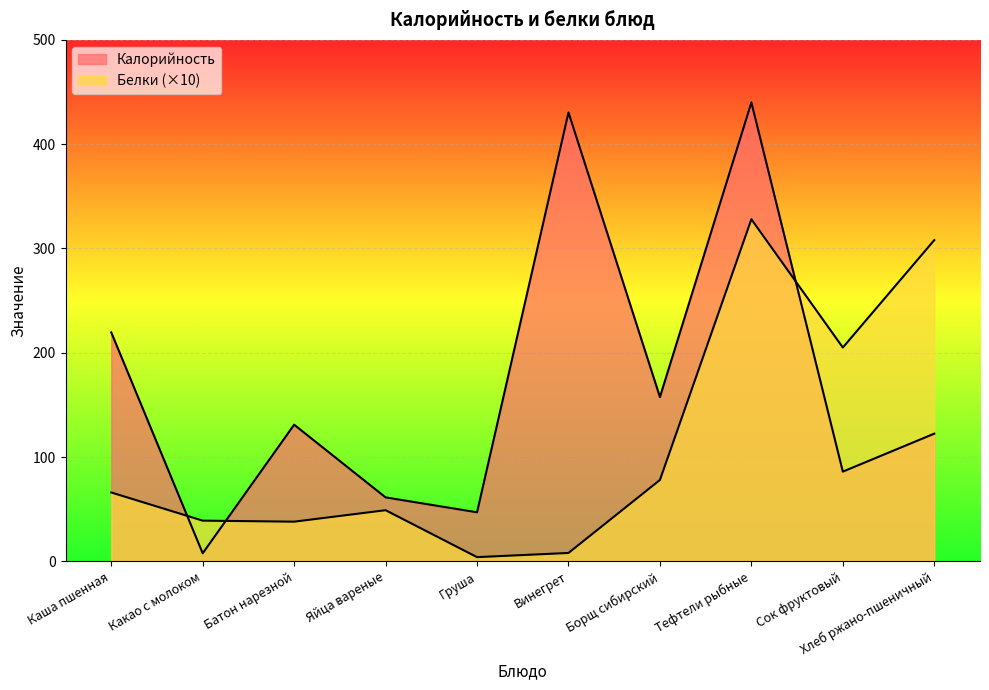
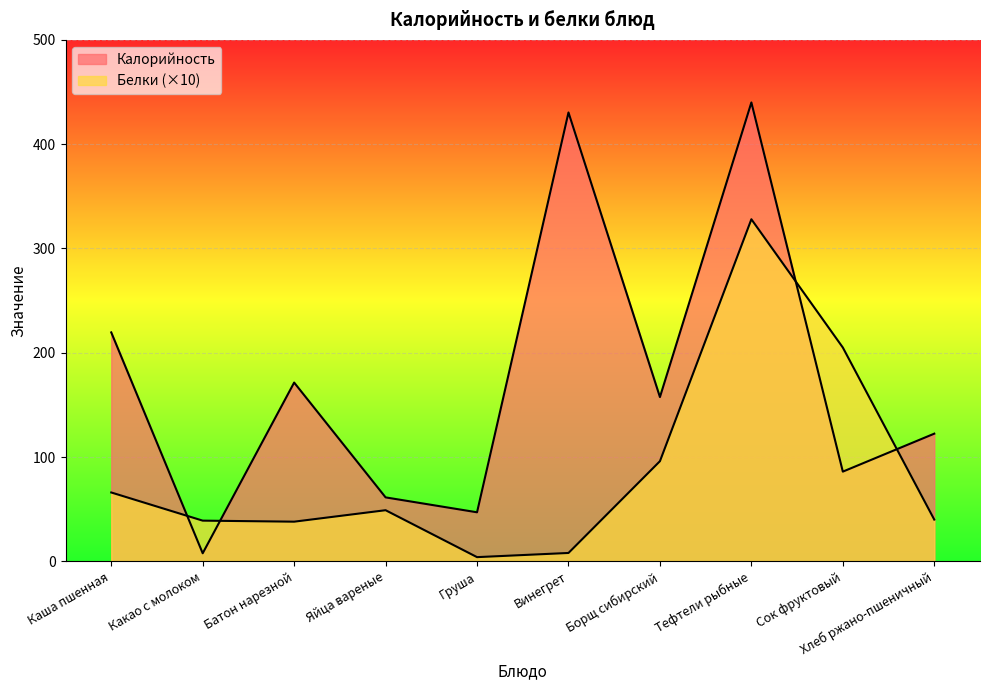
  {
    "Калорийность": {
      "Каша пшенная": 220,
      "Какао с молоком": 8,
-     "Батон нарезной": 131,
+     "Батон нарезной": 171,
      "Яйца вареные": 61,
      "Груша": 47,
      "Винегрет": 430,
      "Борщ сибирский": 158,
      "Тефтели рыбные": 440,
      "Сок фруктовый": 86,
      "Хлеб ржано-пшеничный": 122
    },
    "Белки (×10)": {
      "Каша пшенная": 66,
      "Какао с молоком": 39,
      "Батон нарезной": 38,
      "Яйца вареные": 49,
      "Груша": 4,
      "Винегрет": 8,
-     "Борщ сибирский": 78,
+     "Борщ сибирский": 96,
      "Тефтели рыбные": 328,
      "Сок фруктовый": 205,
-     "Хлеб ржано-пшеничный": 308
+     "Хлеб ржано-пшеничный": 40
    }
  }
